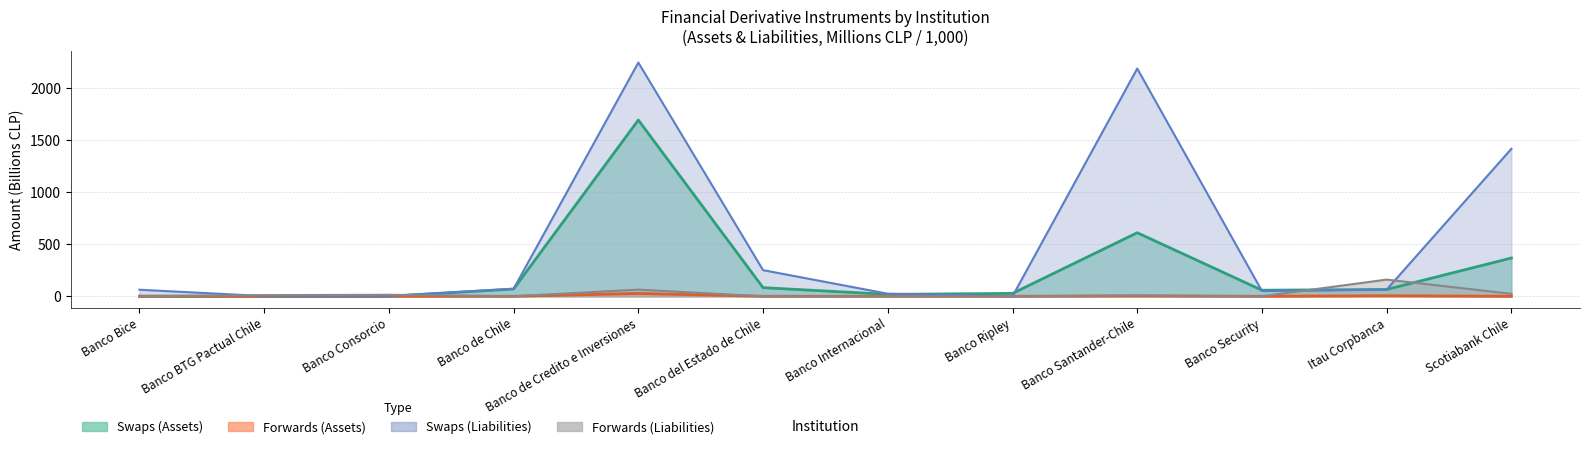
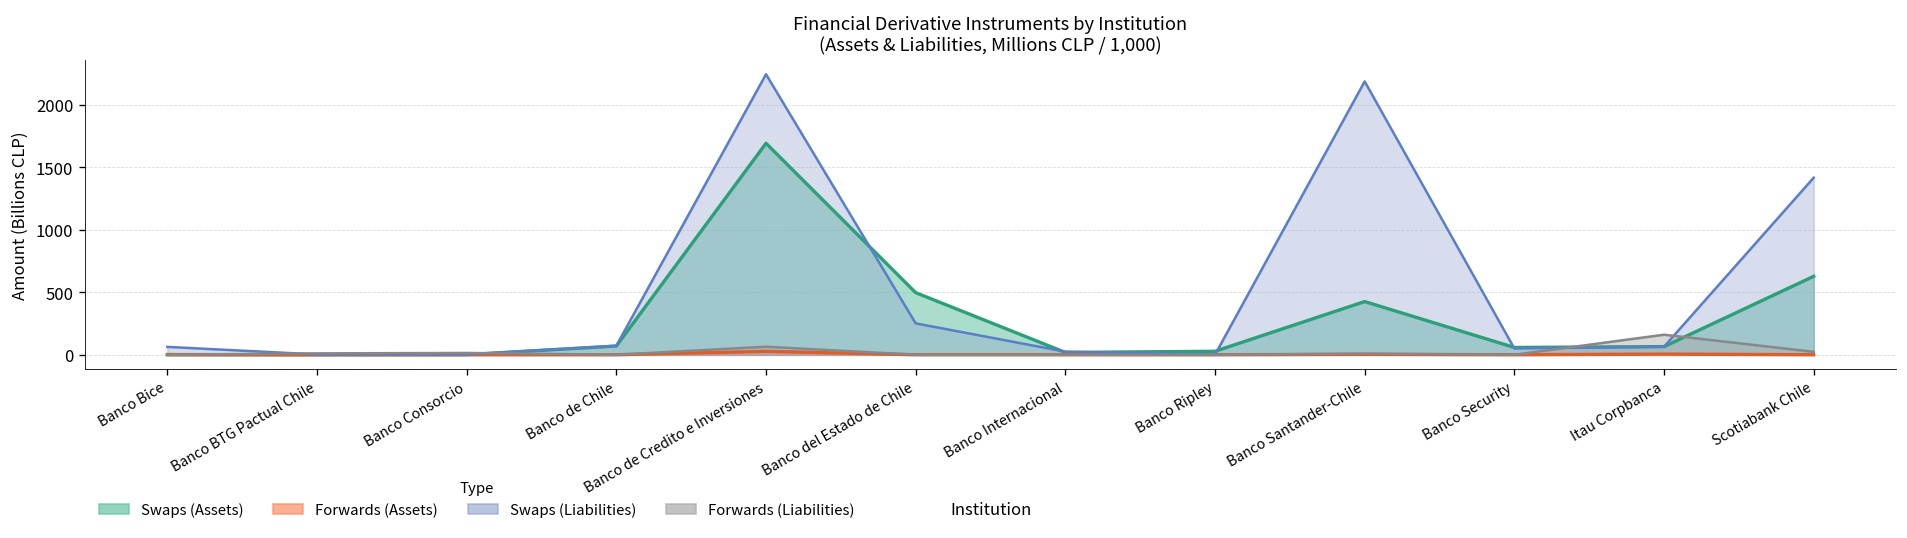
  {
    "Swaps (Assets)": {
      "Banco de Credito e Inversiones": 1690,
-     "Banco del Estado de Chile": 80,
+     "Banco del Estado de Chile": 500,
      "Banco Ripley": 30,
-     "Banco Santander-Chile": 610,
-     "Scotiabank Chile": 370
+     "Banco Santander-Chile": 430,
+     "Scotiabank Chile": 630
    },
    "Forwards (Assets)": {
      "Banco de Credito e Inversiones": 30,
      "Itau Corpbanca": 10
    }
  }
